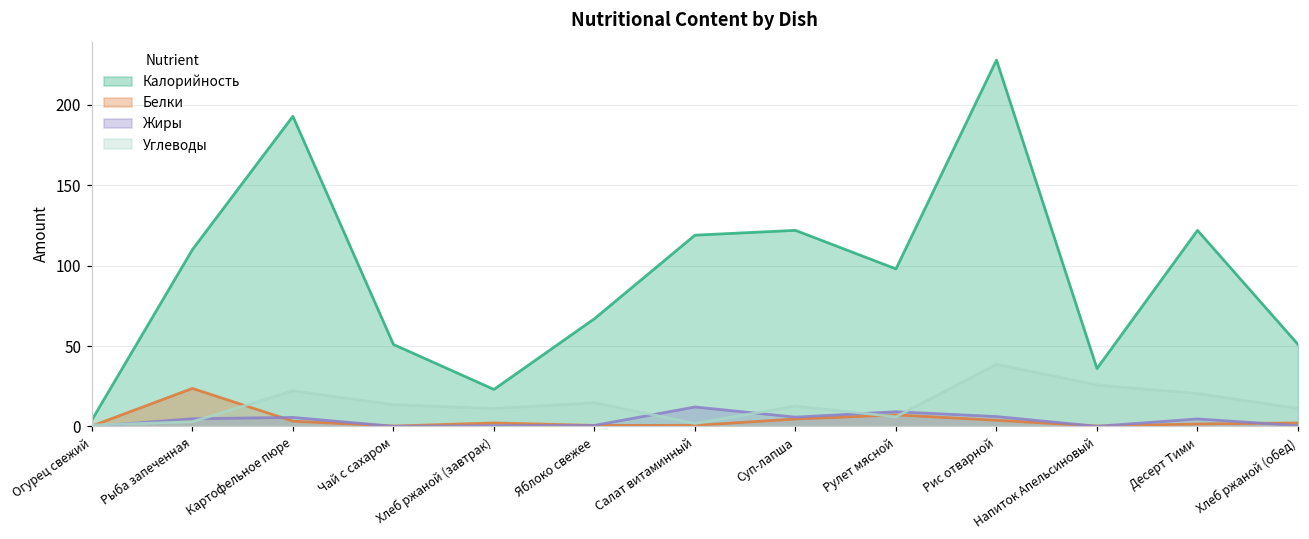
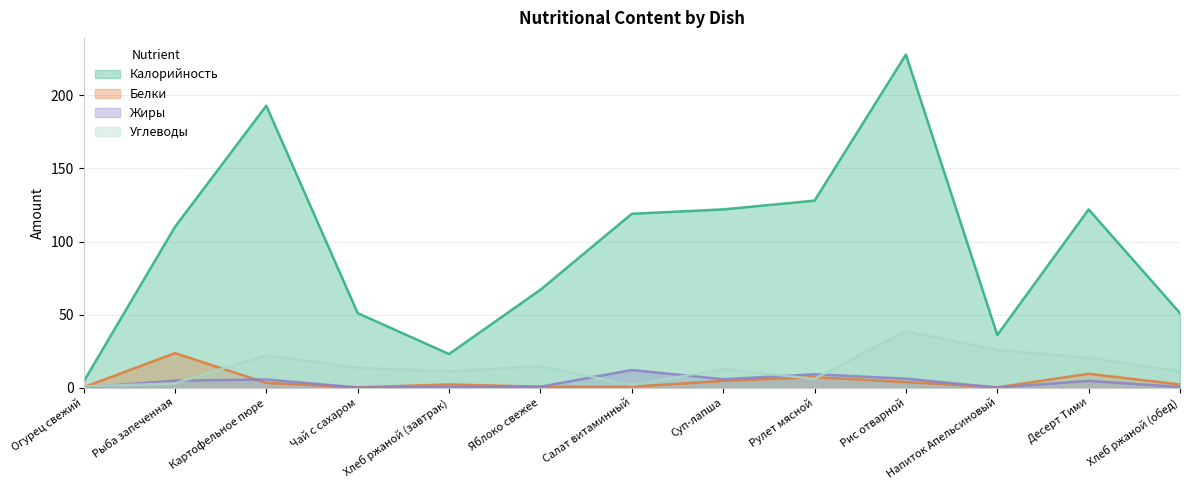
  {
    "Калорийность": {
      "Огурец свежий": 4,
      "Рыба запеченная": 110,
      "Картофельное пюре": 193,
      "Чай с сахаром": 51,
      "Хлеб ржаной (завтрак)": 23,
      "Яблоко свежее": 67,
      "Салат витаминный": 119,
      "Суп-лапша": 122,
-     "Рулет мясной": 98,
+     "Рулет мясной": 128,
      "Рис отварной": 228,
      "Напиток Апельсиновый": 36,
      "Десерт Тими": 122,
      "Хлеб ржаной (обед)": 51
    },
    "Белки": {
      "Рыба запеченная": 24,
      "Картофельное пюре": 3,
      "Рис отварной": 4,
-     "Десерт Тими": 1
+     "Десерт Тими": 9
    }
  }
